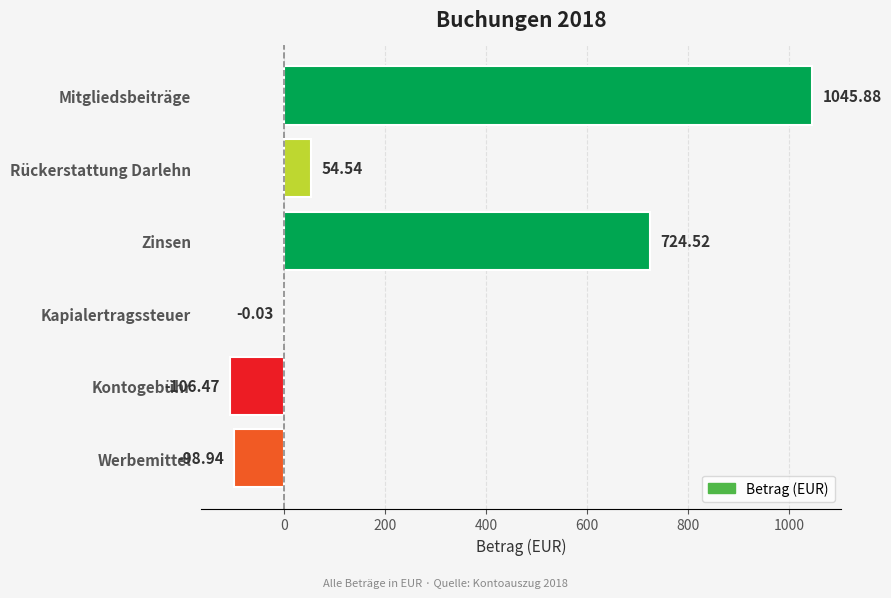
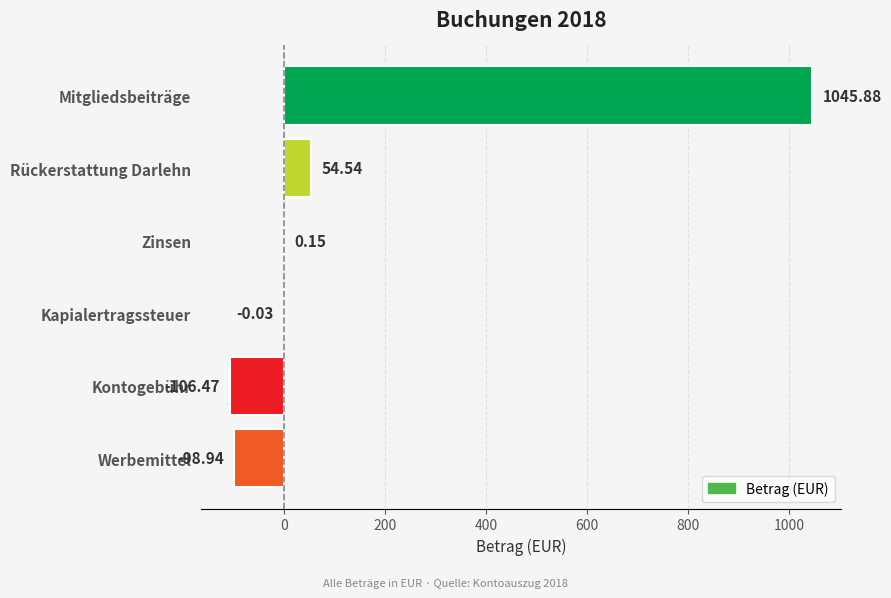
  {
    "Mitgliedsbeiträge": 1045.88,
    "Rückerstattung Darlehn": 54.54,
-   "Zinsen": 724.52,
+   "Zinsen": 0.15,
    "Kapialertragssteuer": -0.03,
    "Kontogebühr": -106.47,
    "Werbemittel": -98.94
  }
